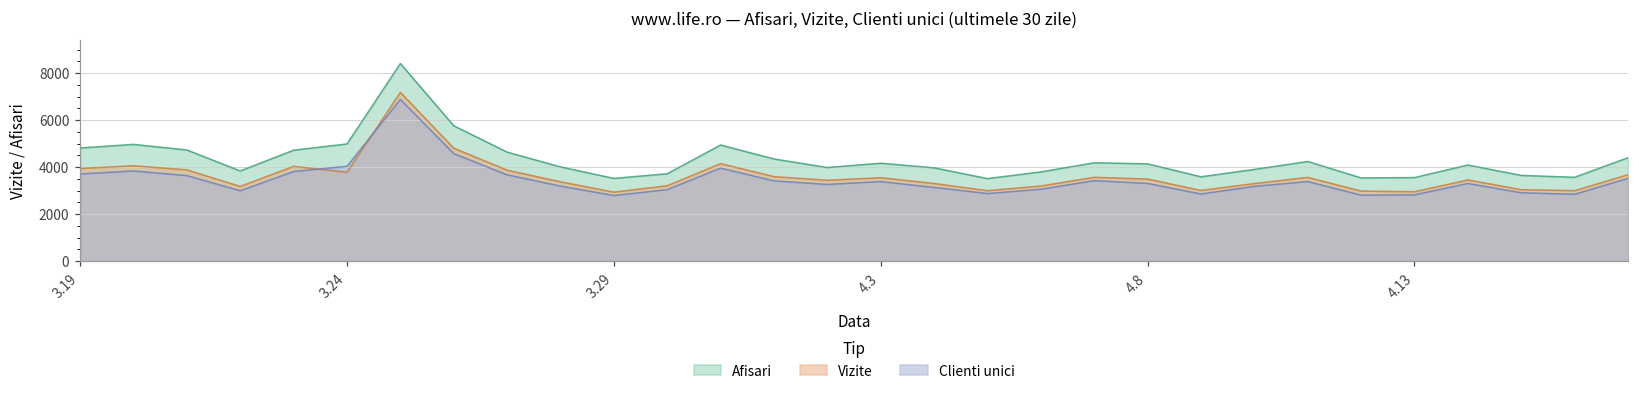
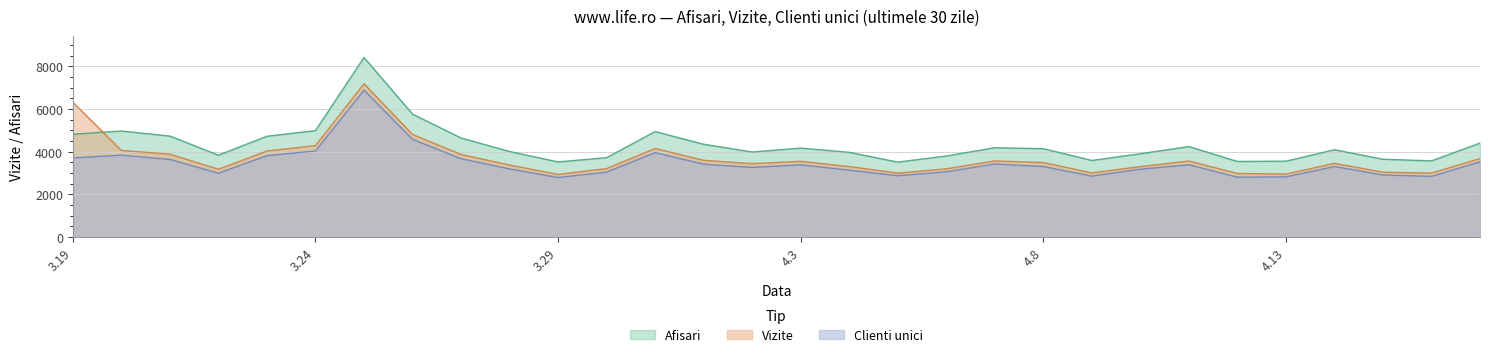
  {
    "Vizite": {
-     "3.19": 3900,
-     "3.24": 3800,
+     "3.19": 6300,
+     "3.24": 4300,
      "3.29": 2900,
      "4.3": 3500,
      "4.8": 3500,
      "4.13": 3000
    }
  }
